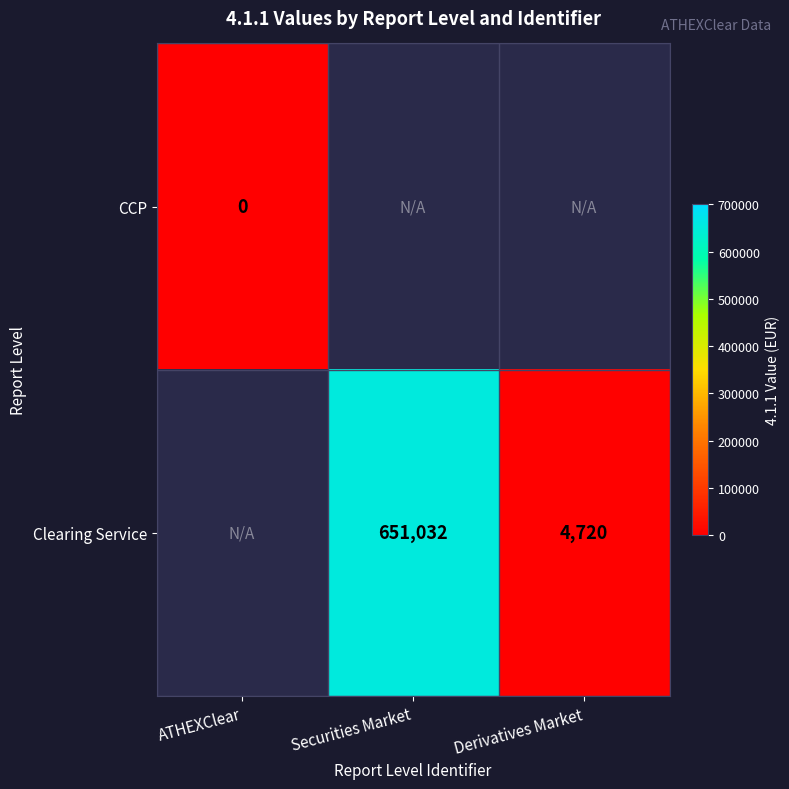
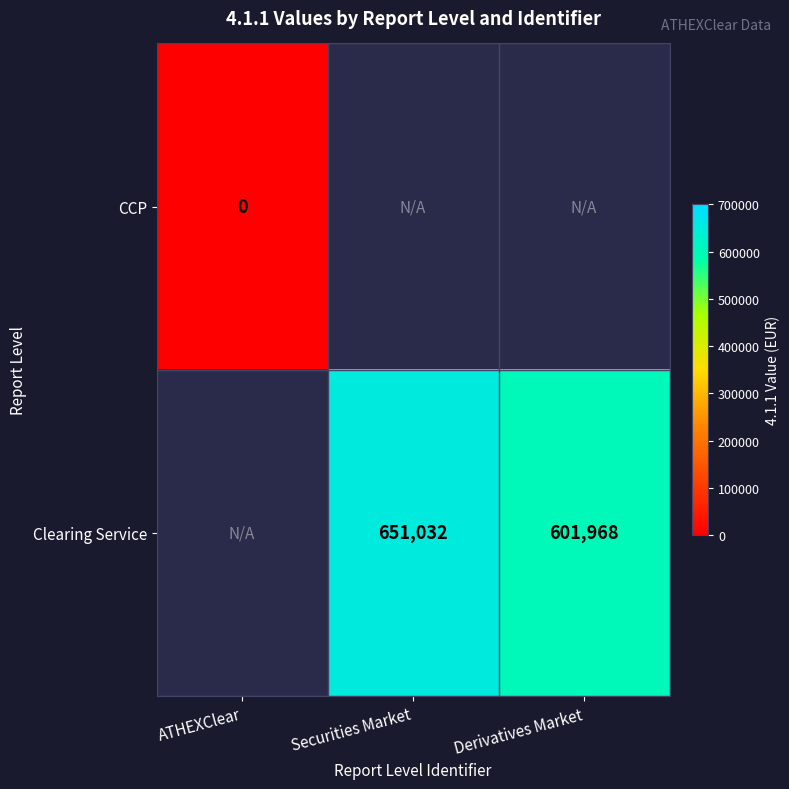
  {
    "CCP": {
      "ATHEXClear": "0"
    },
    "Clearing Service": {
      "Securities Market": "651,032",
-     "Derivatives Market": "4,720"
+     "Derivatives Market": "601,968"
    }
  }
